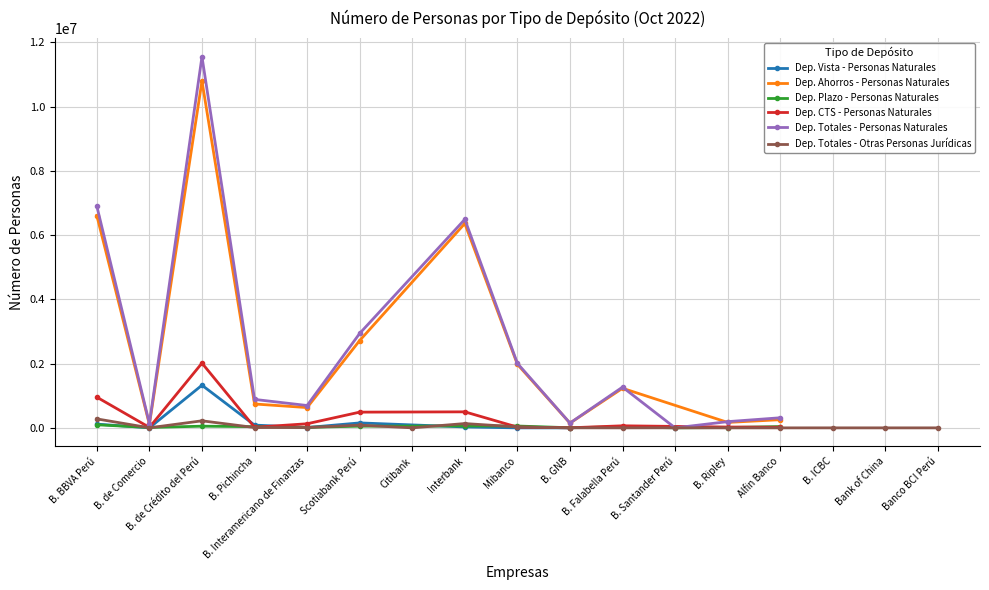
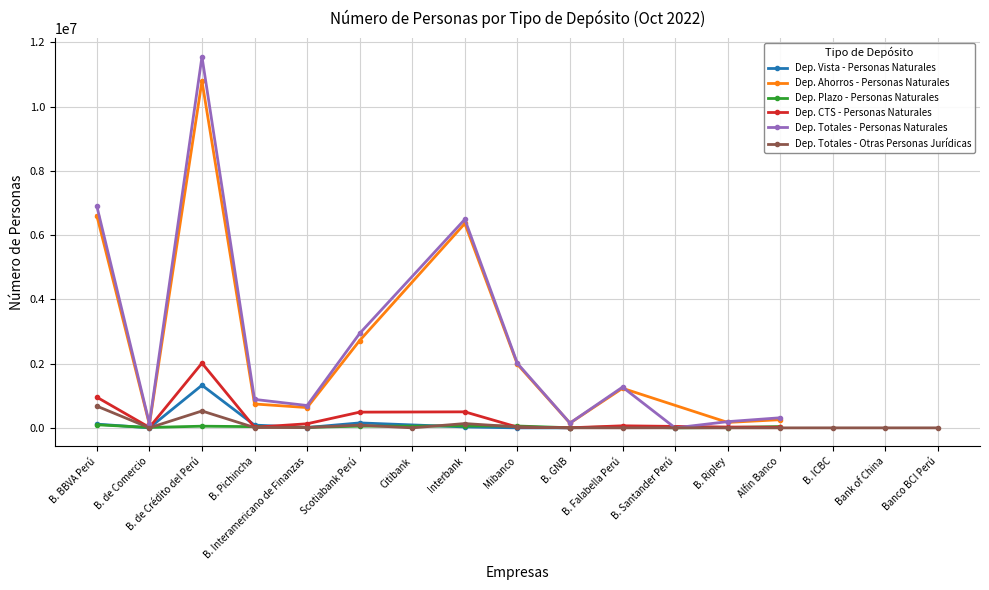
  {
    "Dep. Vista - Personas Naturales": {
      "B. de Crédito del Perú": 1300000
    },
    "Dep. Ahorros - Personas Naturales": {
      "B. BBVA Perú": 6600000,
      "B. de Crédito del Perú": 10800000,
      "B. Pichincha": 700000,
      "Scotiabank Perú": 2700000,
      "Interbank": 6400000
    },
    "Dep. Plazo - Personas Naturales": {
      "B. de Crédito del Perú": 100000
    },
    "Dep. CTS - Personas Naturales": {
      "B. BBVA Perú": 1000000,
      "B. de Crédito del Perú": 2000000,
      "B. Interamericano de Finanzas": 100000,
      "Scotiabank Perú": 500000,
      "Interbank": 500000
    },
    "Dep. Totales - Personas Naturales": {
      "B. BBVA Perú": 6900000,
      "B. de Crédito del Perú": 11600000,
      "B. Pichincha": 900000,
      "Scotiabank Perú": 2900000,
      "Interbank": 6500000
    },
    "Dep. Totales - Otras Personas Jurídicas": {
-     "B. BBVA Perú": 300000,
-     "B. de Crédito del Perú": 200000,
+     "B. BBVA Perú": 700000,
+     "B. de Crédito del Perú": 500000,
      "Citibank": 0,
      "B. ICBC": 0,
      "Bank of China": 0,
      "Banco BCI Perú": 0
    }
  }
